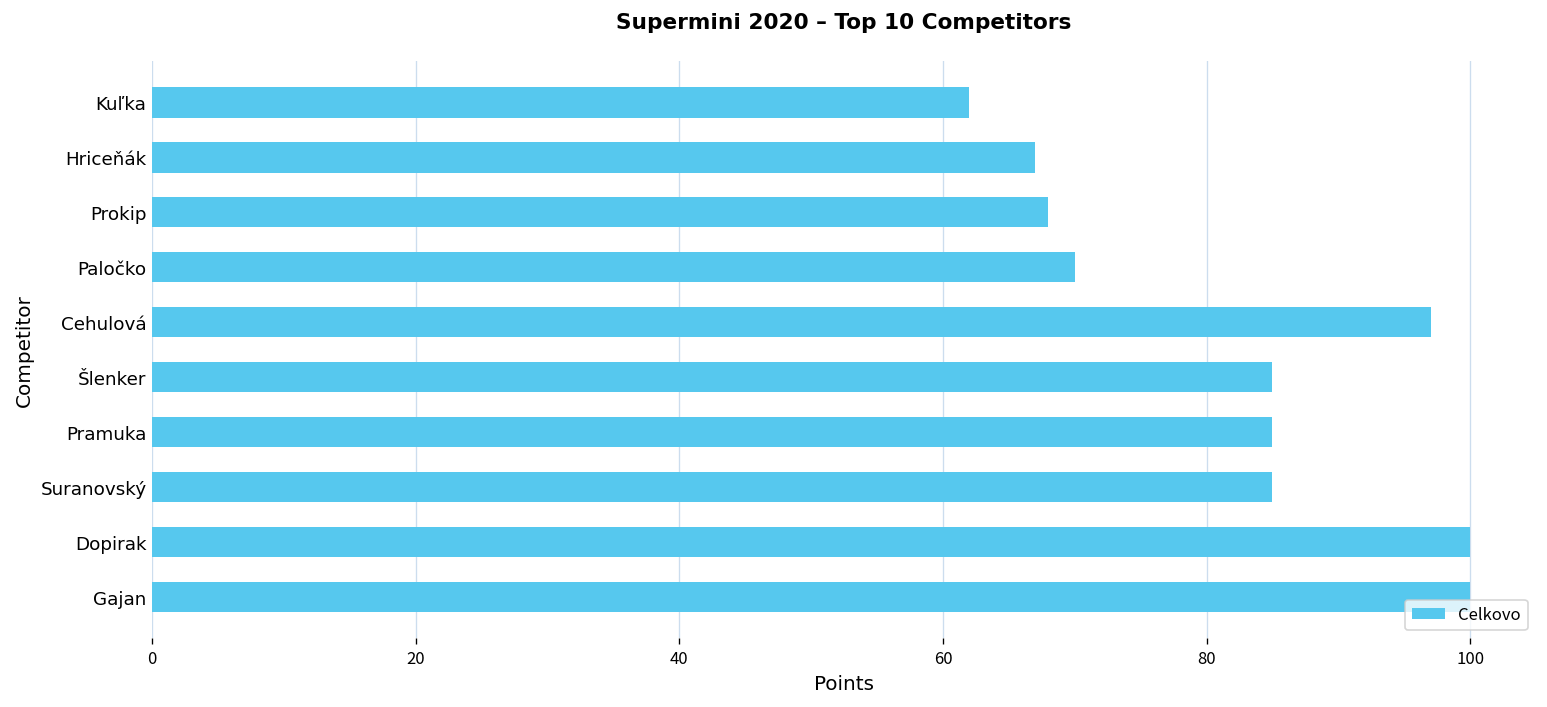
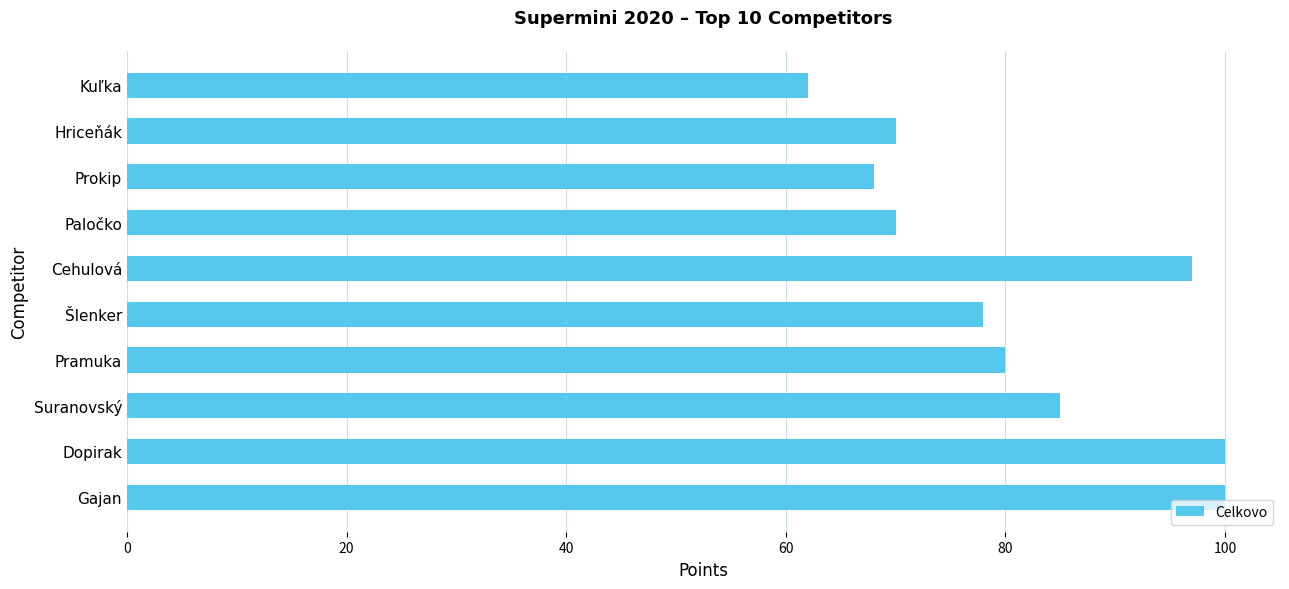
  {
    "Kuľka": 62,
-   "Hriceňák": 67,
+   "Hriceňák": 70,
    "Prokip": 68,
    "Paločko": 70,
    "Cehulová": 97,
-   "Šlenker": 85,
-   "Pramuka": 85,
+   "Šlenker": 78,
+   "Pramuka": 80,
    "Suranovský": 85,
    "Dopirak": 100,
    "Gajan": 100
  }
